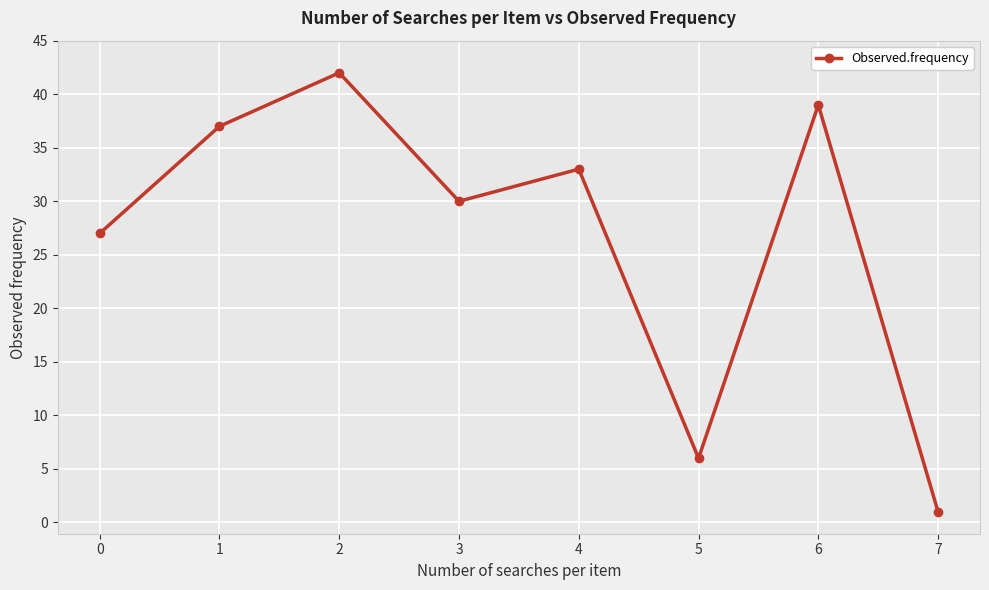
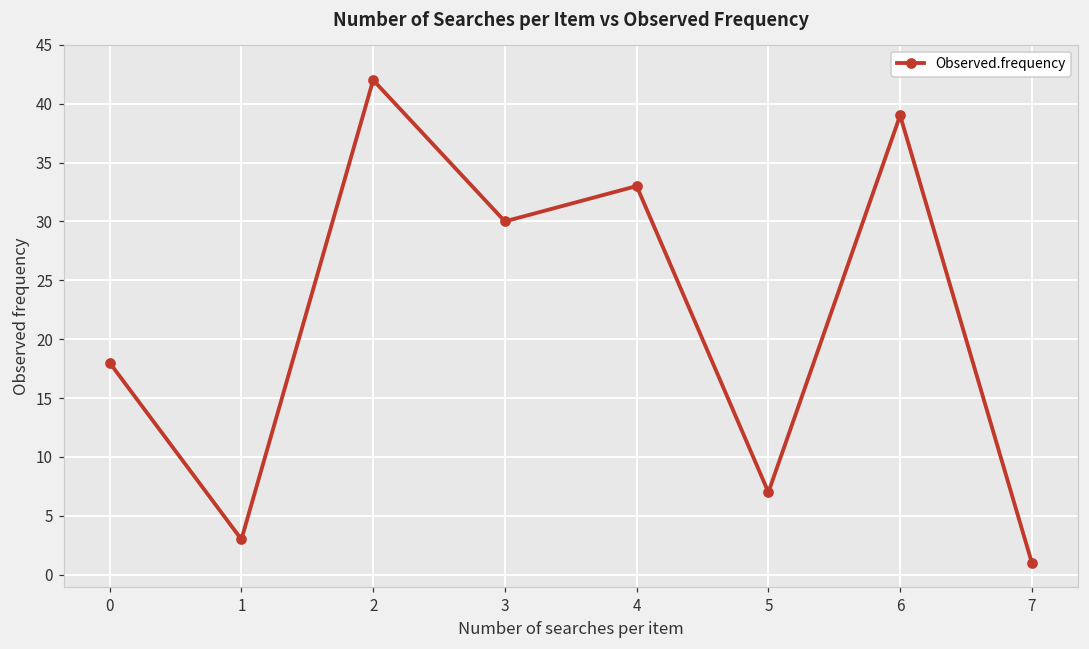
  {
-   "0": 27,
-   "1": 37,
+   "0": 18,
+   "1": 3,
    "2": 42,
    "3": 30,
    "4": 33,
-   "5": 6,
+   "5": 7,
    "6": 39,
    "7": 1
  }
